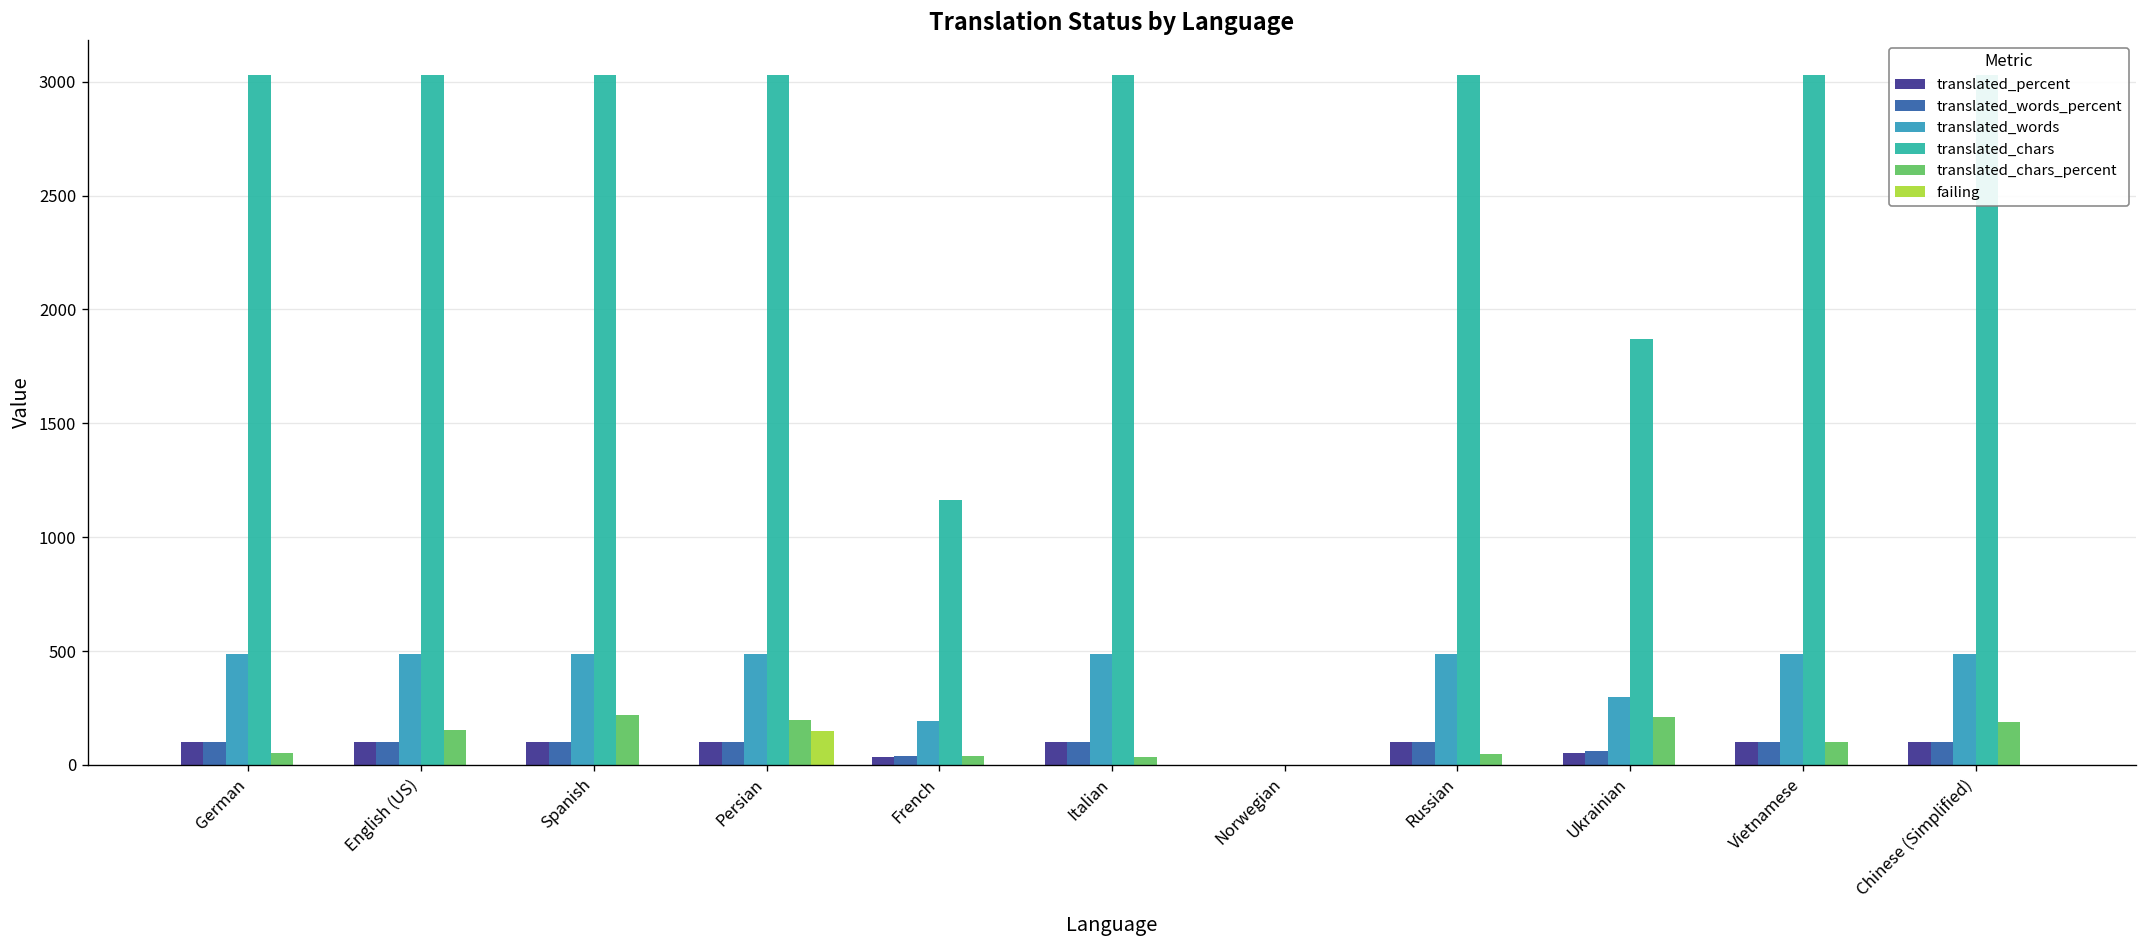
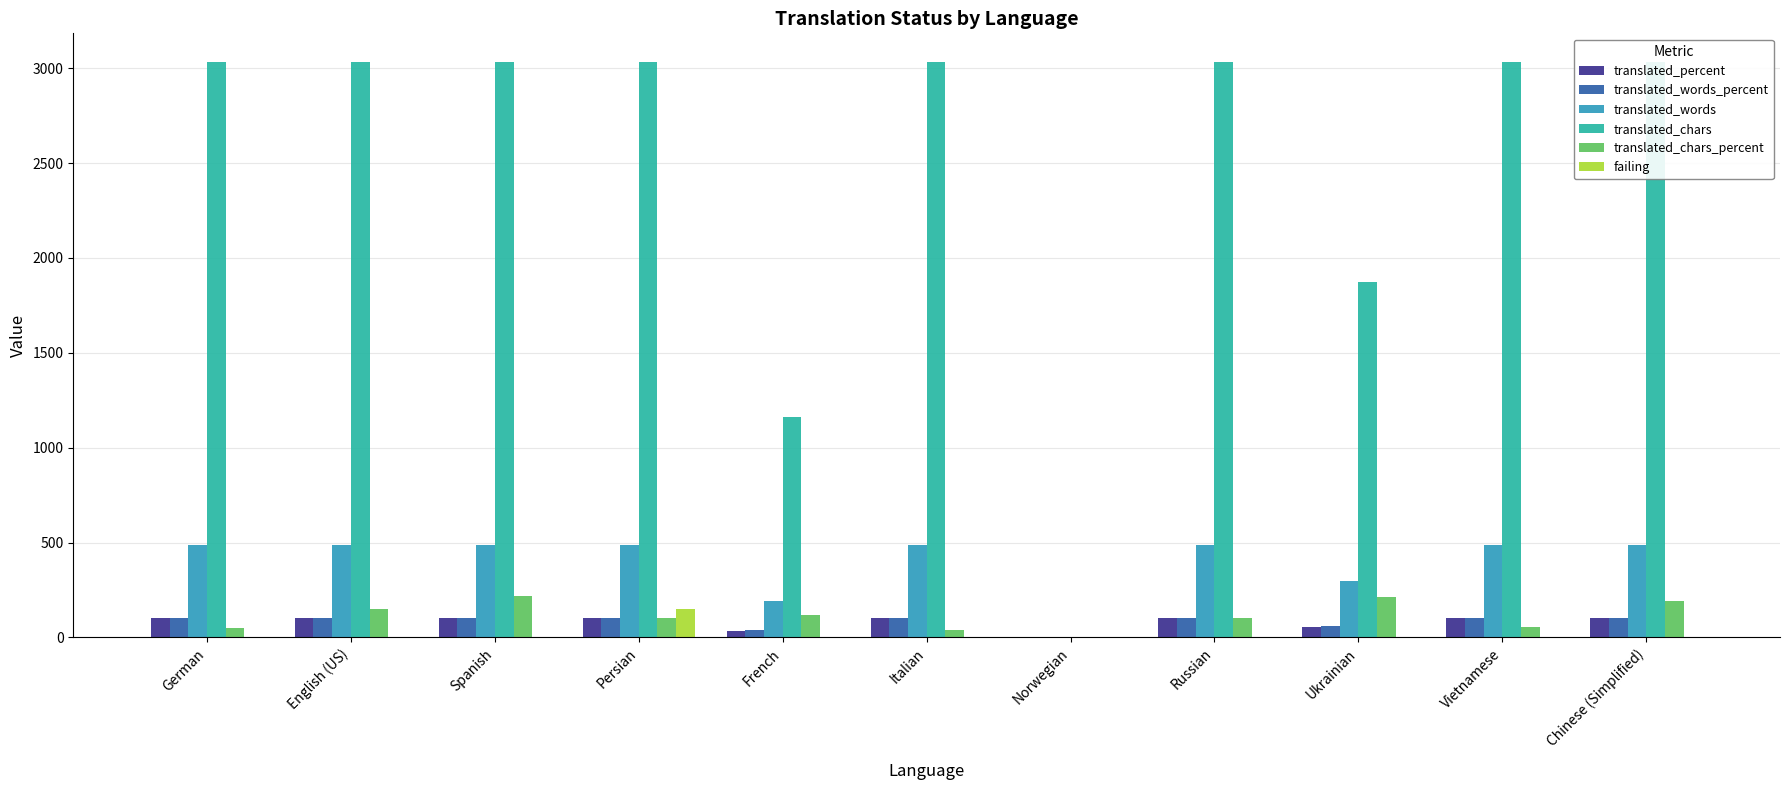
  {
    "translated_chars_percent": {
      "German": 50,
      "English (US)": 150,
      "Spanish": 220,
-     "Persian": 200,
-     "French": 40,
+     "Persian": 100,
+     "French": 120,
      "Italian": 40,
      "Norwegian": 0,
-     "Russian": 50,
+     "Russian": 100,
      "Ukrainian": 210,
-     "Vietnamese": 100,
+     "Vietnamese": 50,
      "Chinese (Simplified)": 190
    },
    "failing": {
      "German": 0,
      "English (US)": 0,
      "Spanish": 0,
      "Persian": 150,
      "French": 0,
      "Italian": 0,
      "Norwegian": 0,
      "Russian": 0,
      "Ukrainian": 0,
      "Vietnamese": 0,
      "Chinese (Simplified)": 0
    }
  }
